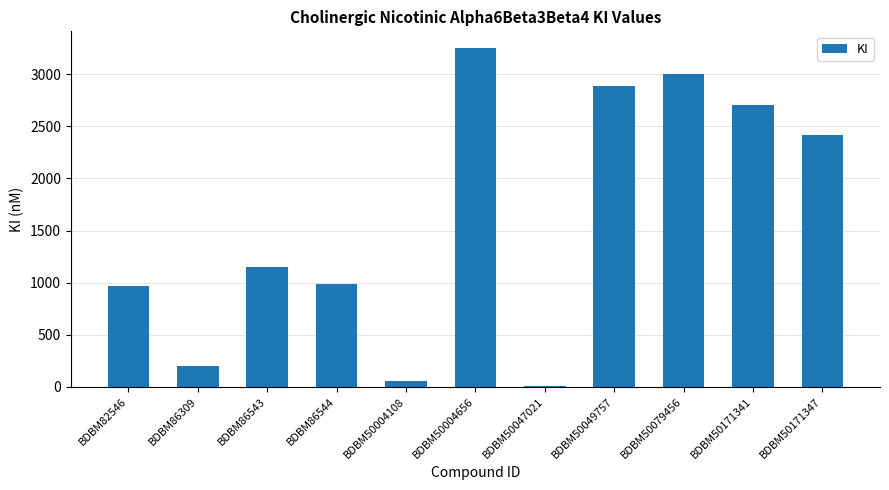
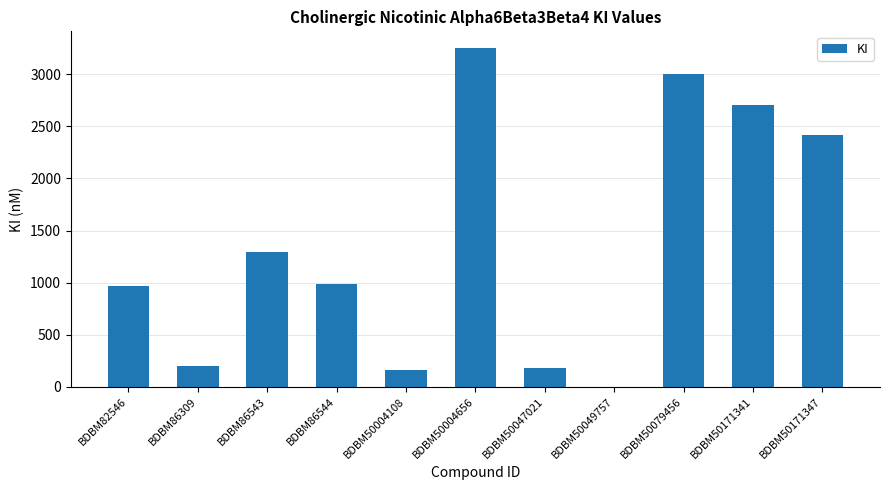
  {
    "BDBM82546": 970,
    "BDBM86309": 200,
-   "BDBM86543": 1150,
+   "BDBM86543": 1290,
    "BDBM86544": 990,
-   "BDBM50004108": 60,
+   "BDBM50004108": 160,
    "BDBM50004656": 3250,
-   "BDBM50047021": 10,
-   "BDBM50049757": 2890,
+   "BDBM50047021": 180,
+   "BDBM50049757": 0,
    "BDBM50079456": 3000,
    "BDBM50171341": 2710,
    "BDBM50171347": 2420
  }
